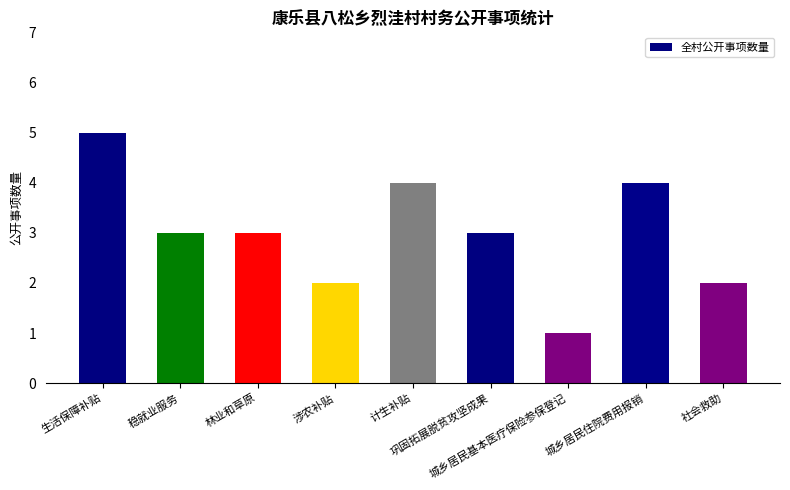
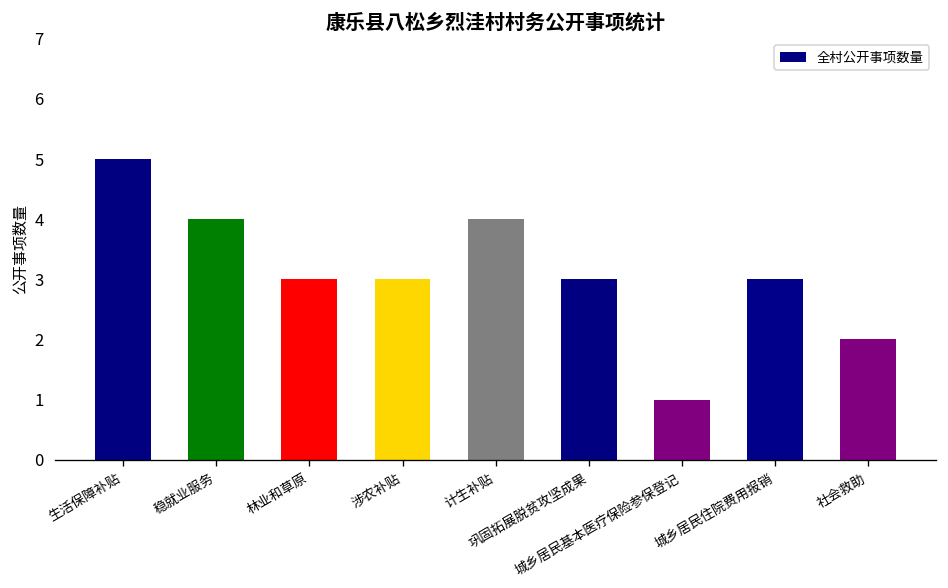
  {
    "生活保障补贴": 5,
-   "稳就业服务": 3,
+   "稳就业服务": 4,
    "林业和草原": 3,
-   "涉农补贴": 2,
+   "涉农补贴": 3,
    "计生补贴": 4,
    "巩固拓展脱贫攻坚成果": 3,
    "城乡居民基本医疗保险参保登记": 1,
-   "城乡居民住院费用报销": 4,
+   "城乡居民住院费用报销": 3,
    "社会救助": 2
  }
